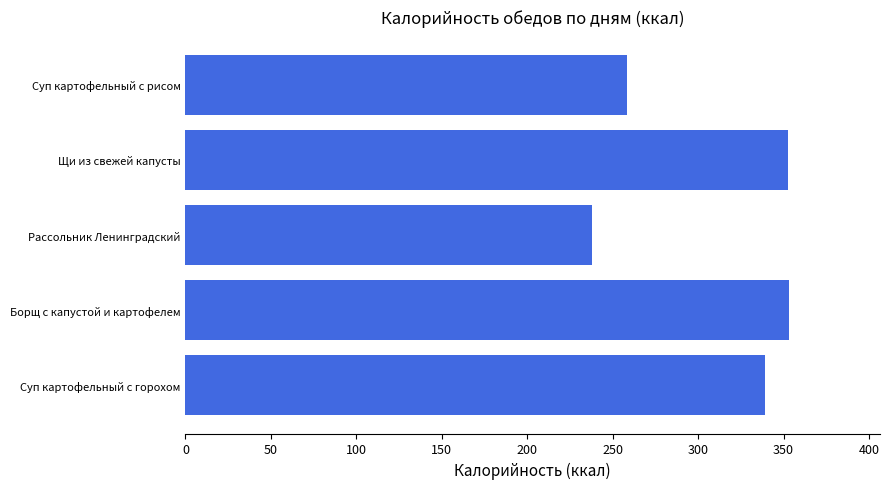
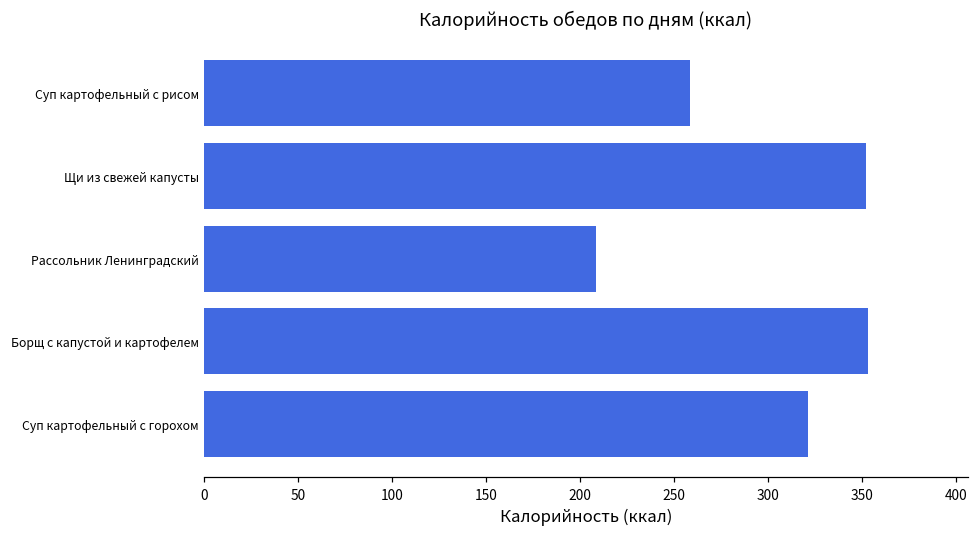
  {
    "Суп картофельный с рисом": 259,
    "Щи из свежей капусты": 352,
-   "Рассольник Ленинградский": 238,
+   "Рассольник Ленинградский": 209,
    "Борщ с капустой и картофелем": 353,
-   "Суп картофельный с горохом": 339
+   "Суп картофельный с горохом": 321
  }
